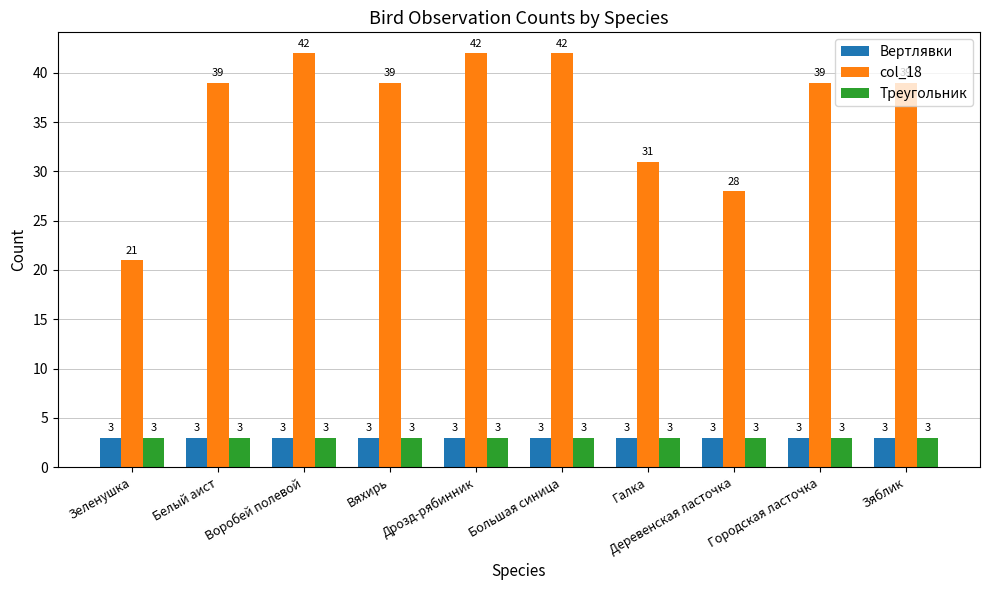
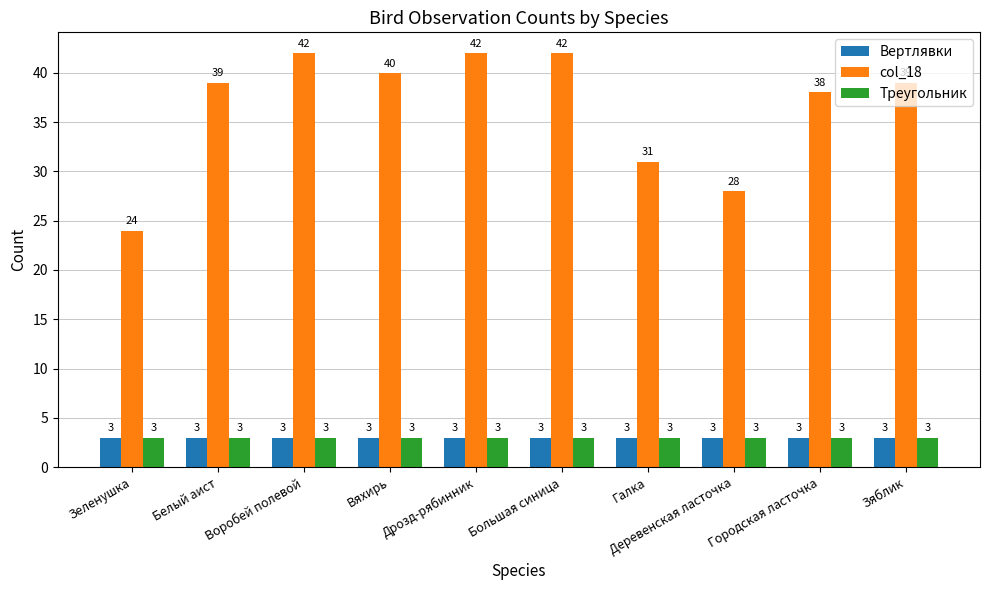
  {
    "Вертлявки": {
      "Зеленушка": 3,
      "Белый аист": 3,
      "Воробей полевой": 3,
      "Вяхирь": 3,
      "Дрозд-рябинник": 3,
      "Большая синица": 3,
      "Галка": 3,
      "Деревенская ласточка": 3,
      "Городская ласточка": 3,
      "Зяблик": 3
    },
    "col_18": {
-     "Зеленушка": 21,
+     "Зеленушка": 24,
      "Белый аист": 39,
      "Воробей полевой": 42,
-     "Вяхирь": 39,
+     "Вяхирь": 40,
      "Дрозд-рябинник": 42,
      "Большая синица": 42,
      "Галка": 31,
      "Деревенская ласточка": 28,
-     "Городская ласточка": 39
+     "Городская ласточка": 38
    },
    "Треугольник": {
      "Зеленушка": 3,
      "Белый аист": 3,
      "Воробей полевой": 3,
      "Вяхирь": 3,
      "Дрозд-рябинник": 3,
      "Большая синица": 3,
      "Галка": 3,
      "Деревенская ласточка": 3,
      "Городская ласточка": 3,
      "Зяблик": 3
    }
  }
